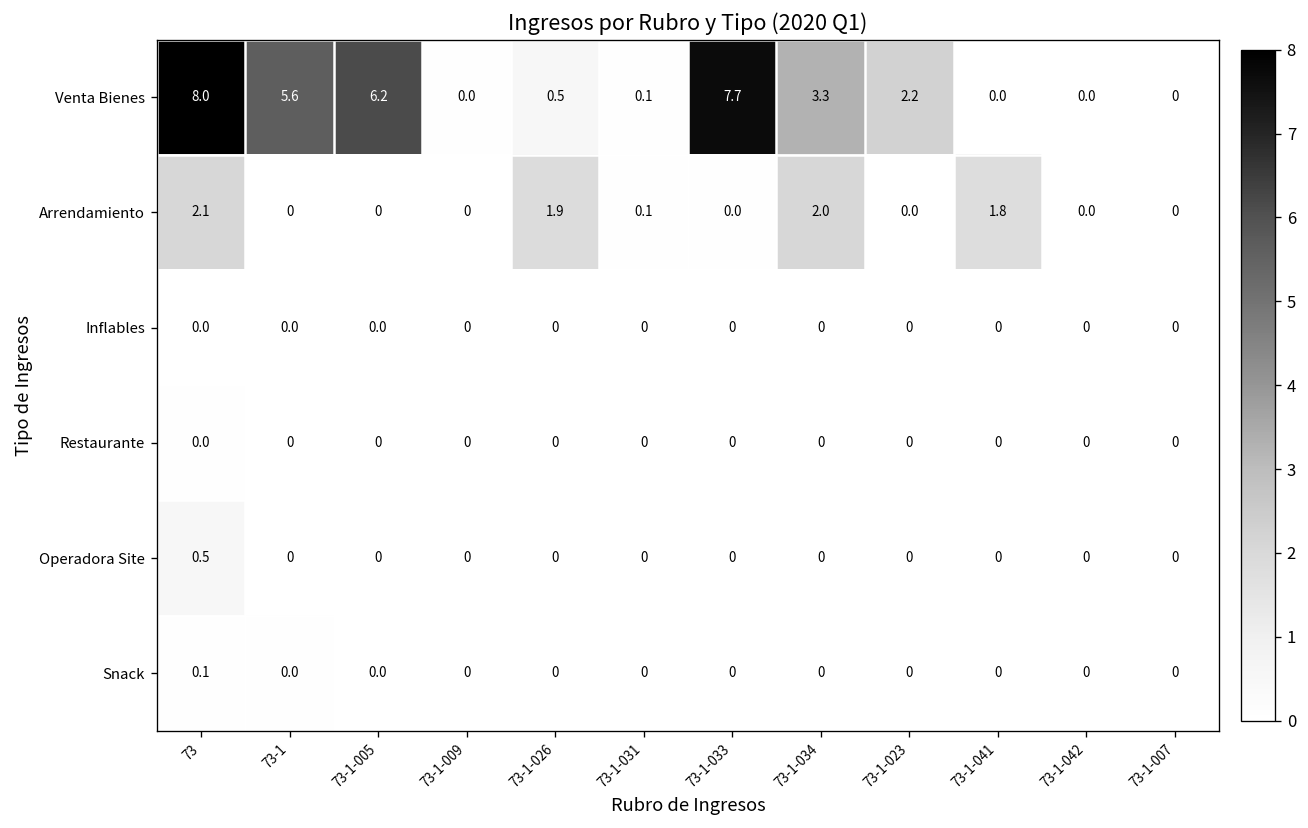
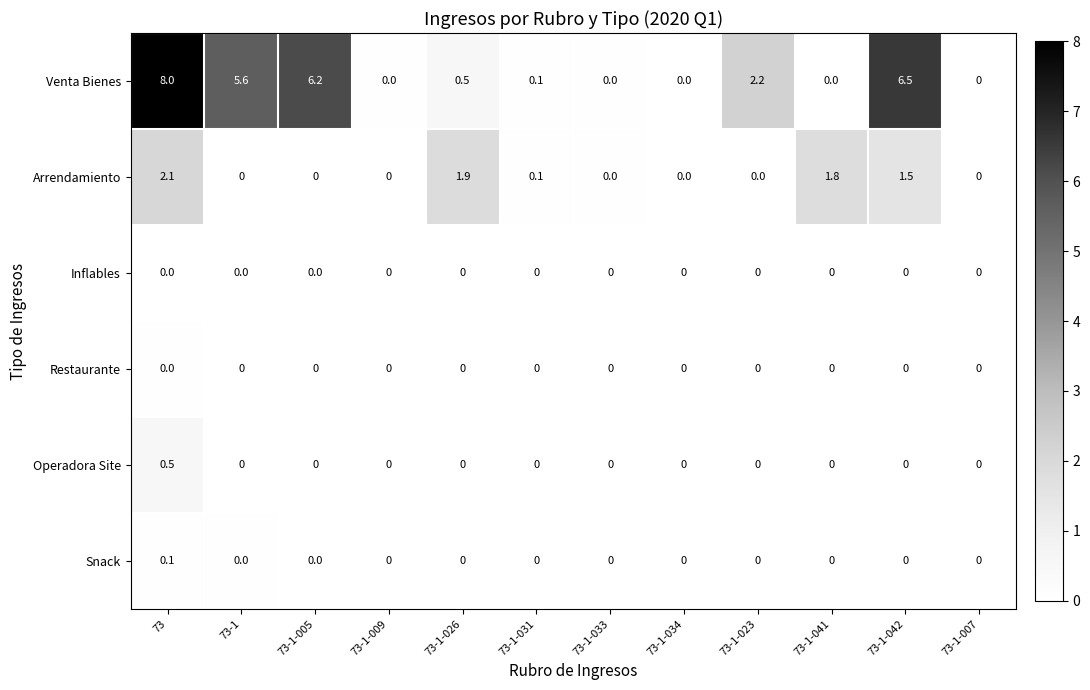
  {
    "Venta Bienes": {
      "73": 8.0,
      "73-1": 5.6,
      "73-1-005": 6.2,
      "73-1-009": 0.0,
      "73-1-026": 0.5,
      "73-1-031": 0.1,
-     "73-1-033": 7.7,
-     "73-1-034": 3.3,
+     "73-1-033": 0.0,
+     "73-1-034": 0.0,
      "73-1-023": 2.2,
      "73-1-041": 0.0,
-     "73-1-042": 0.0,
+     "73-1-042": 6.5,
      "73-1-007": 0
    },
    "Arrendamiento": {
      "73": 2.1,
      "73-1": 0,
      "73-1-005": 0,
      "73-1-009": 0,
      "73-1-026": 1.9,
      "73-1-031": 0.1,
      "73-1-033": 0.0,
-     "73-1-034": 2.0,
+     "73-1-034": 0.0,
      "73-1-023": 0.0,
      "73-1-041": 1.8,
-     "73-1-042": 0.0,
+     "73-1-042": 1.5,
      "73-1-007": 0
    },
    "Inflables": {
      "73": 0.0,
      "73-1": 0.0,
      "73-1-005": 0.0,
      "73-1-009": 0,
      "73-1-026": 0,
      "73-1-031": 0,
      "73-1-033": 0,
      "73-1-034": 0,
      "73-1-023": 0,
      "73-1-041": 0,
      "73-1-042": 0,
      "73-1-007": 0
    },
    "Restaurante": {
      "73": 0.0,
      "73-1": 0,
      "73-1-005": 0,
      "73-1-009": 0,
      "73-1-026": 0,
      "73-1-031": 0,
      "73-1-033": 0,
      "73-1-034": 0,
      "73-1-023": 0,
      "73-1-041": 0,
      "73-1-042": 0,
      "73-1-007": 0
    },
    "Operadora Site": {
      "73": 0.5,
      "73-1": 0,
      "73-1-005": 0,
      "73-1-009": 0,
      "73-1-026": 0,
      "73-1-031": 0,
      "73-1-033": 0,
      "73-1-034": 0,
      "73-1-023": 0,
      "73-1-041": 0,
      "73-1-042": 0,
      "73-1-007": 0
    },
    "Snack": {
      "73": 0.1,
      "73-1": 0.0,
      "73-1-005": 0.0,
      "73-1-009": 0,
      "73-1-026": 0,
      "73-1-031": 0,
      "73-1-033": 0,
      "73-1-034": 0,
      "73-1-023": 0,
      "73-1-041": 0,
      "73-1-042": 0,
      "73-1-007": 0
    }
  }
